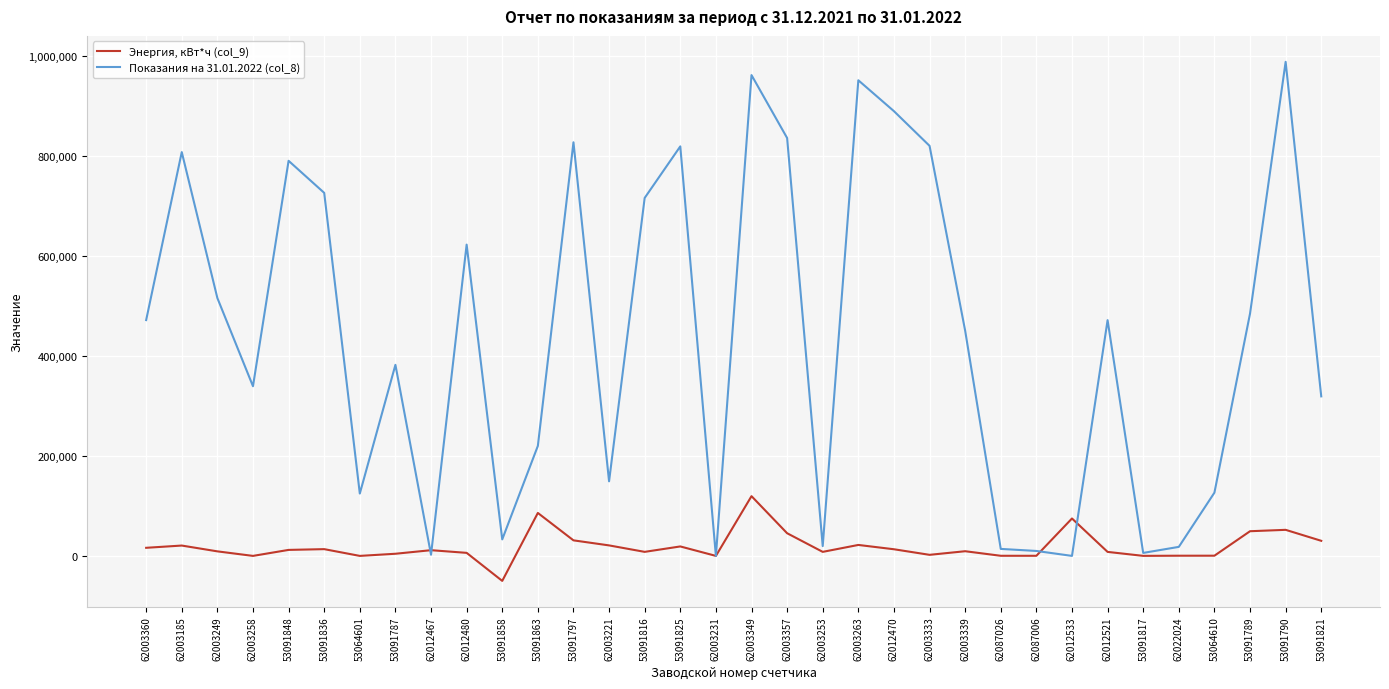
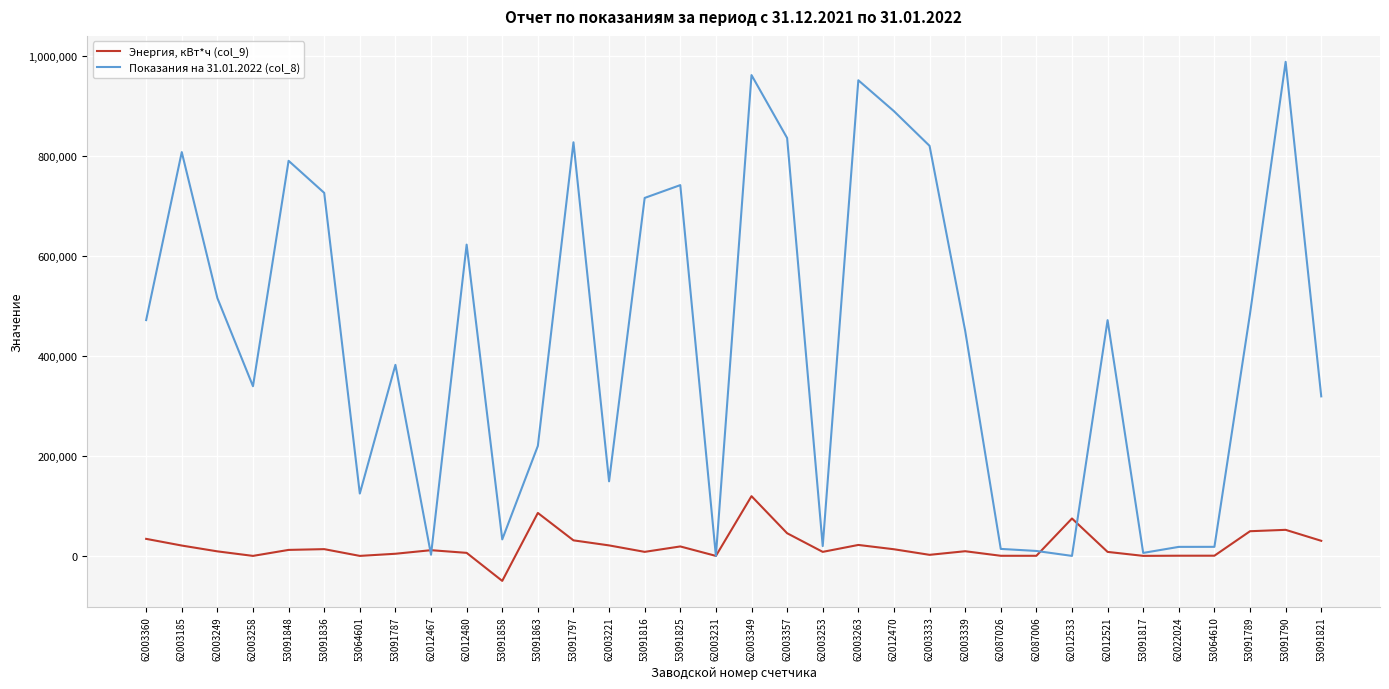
  {
    "Энергия, кВт*ч (col_9)": {
-     "62003360": "20,000",
+     "62003360": "30,000",
      "62003185": "20,000",
      "62003249": "10,000",
      "62003258": "0",
      "53091848": "10,000",
      "53091836": "10,000",
      "53064601": "0",
      "53091787": "0",
      "62012467": "10,000",
      "62012480": "10,000",
      "53091858": "-50,000",
      "53091863": "90,000",
      "53091797": "30,000",
      "62003221": "20,000",
      "53091816": "10,000",
      "53091825": "20,000",
      "62003349": "120,000",
      "62003357": "50,000",
      "62003253": "10,000",
      "62003263": "20,000",
      "62012470": "10,000",
      "62003333": "0",
      "62003339": "10,000",
      "62087026": "0",
      "62087006": "0",
      "62012533": "70,000",
      "62012521": "10,000",
      "53091817": "0",
      "62022024": "0",
      "53064610": "0",
      "53091789": "50,000",
      "53091790": "50,000",
      "53091821": "30,000"
    },
    "Показания на 31.01.2022 (col_8)": {
      "62003360": "470,000",
      "62003185": "810,000",
      "62003249": "520,000",
      "62003258": "340,000",
      "53091848": "790,000",
      "53091836": "730,000",
      "53064601": "120,000",
      "53091787": "380,000",
      "62012467": "0",
      "62012480": "620,000",
      "53091858": "30,000",
      "53091863": "220,000",
      "53091797": "830,000",
      "62003221": "150,000",
      "53091816": "720,000",
-     "53091825": "820,000",
+     "53091825": "740,000",
      "62003349": "960,000",
      "62003357": "840,000",
      "62003253": "20,000",
      "62003263": "950,000",
      "62012470": "890,000",
      "62003333": "820,000",
      "62003339": "450,000",
      "62087026": "10,000",
      "62087006": "10,000",
      "62012533": "0",
      "62012521": "470,000",
      "53091817": "10,000",
      "62022024": "20,000",
-     "53064610": "130,000",
+     "53064610": "20,000",
      "53091789": "480,000",
      "53091790": "990,000",
      "53091821": "320,000"
    }
  }
